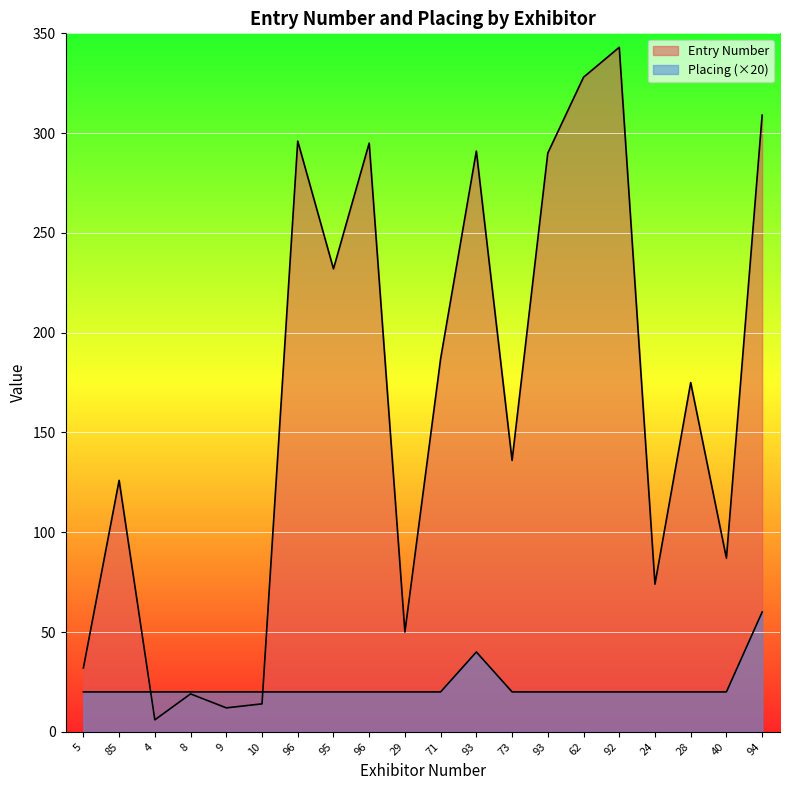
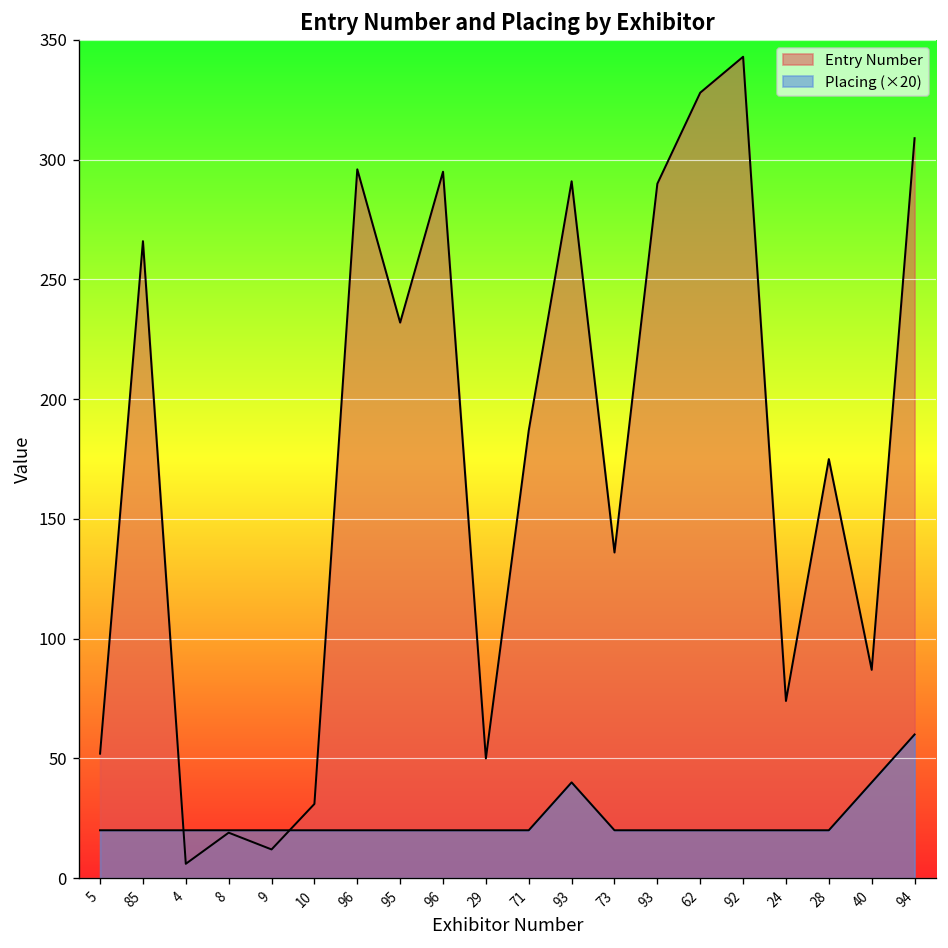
  {
    "Entry Number": {
-     "5": 32,
-     "85": 126,
+     "5": 52,
+     "85": 266,
      "4": 6,
      "9": 12,
-     "10": 14,
+     "10": 31,
      "95": 232,
      "29": 50,
      "71": 187,
      "73": 136,
      "62": 328,
      "92": 343,
      "24": 74,
      "28": 175,
      "40": 87,
      "94": 309
    },
    "Placing (×20)": {
      "5": 20,
      "85": 20,
      "4": 20,
      "9": 20,
      "10": 20,
      "95": 20,
      "29": 20,
      "71": 20,
      "73": 20,
      "62": 20,
      "92": 20,
      "24": 20,
      "28": 20,
-     "40": 20,
+     "40": 40,
      "94": 60
    }
  }
